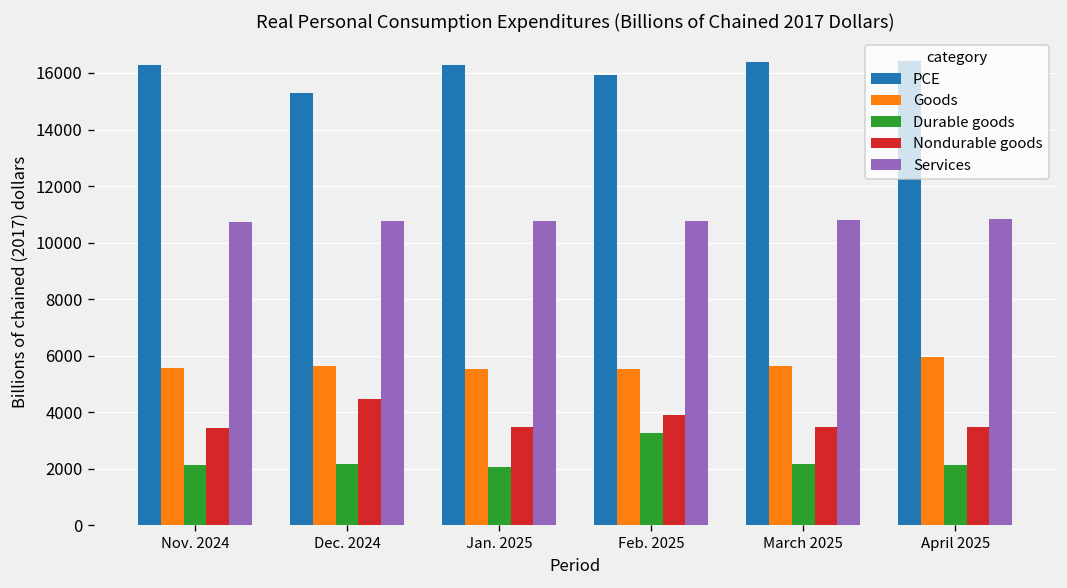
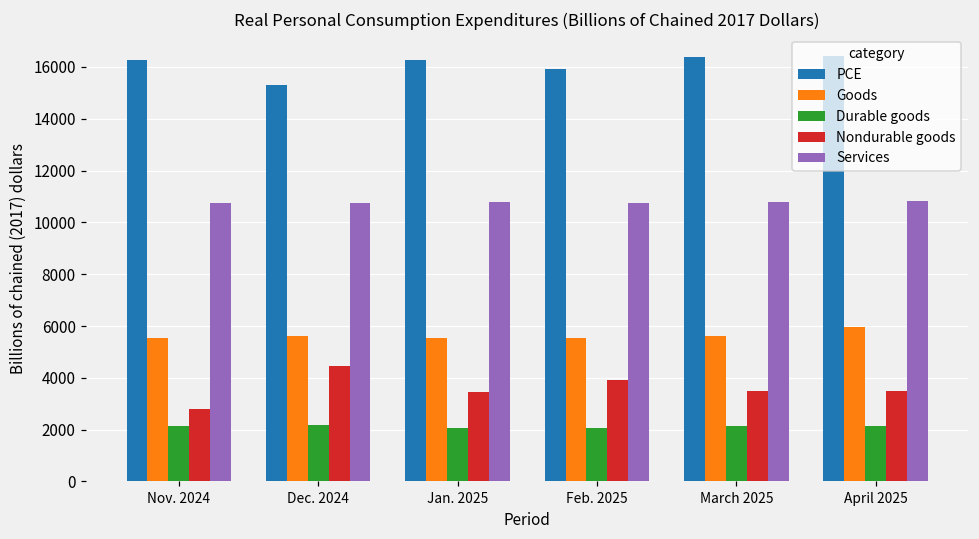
  {
    "PCE": {
      "Nov. 2024": 16300,
      "Dec. 2024": 15300,
      "Jan. 2025": 16300,
      "Feb. 2025": 15900,
      "March 2025": 16400
    },
    "Goods": {
      "Nov. 2024": 5600,
      "Dec. 2024": 5600,
      "Jan. 2025": 5500,
      "Feb. 2025": 5500,
      "March 2025": 5600,
      "April 2025": 6000
    },
    "Durable goods": {
      "Nov. 2024": 2100,
      "Dec. 2024": 2200,
      "Jan. 2025": 2100,
-     "Feb. 2025": 3300,
+     "Feb. 2025": 2100,
      "March 2025": 2200,
      "April 2025": 2100
    },
    "Nondurable goods": {
-     "Nov. 2024": 3400,
+     "Nov. 2024": 2800,
      "Dec. 2024": 4500,
      "Jan. 2025": 3500,
      "Feb. 2025": 3900,
      "March 2025": 3500,
      "April 2025": 3500
    },
    "Services": {
      "Nov. 2024": 10700,
      "Dec. 2024": 10800,
      "Jan. 2025": 10800,
      "Feb. 2025": 10800,
      "March 2025": 10800,
      "April 2025": 10800
    }
  }
